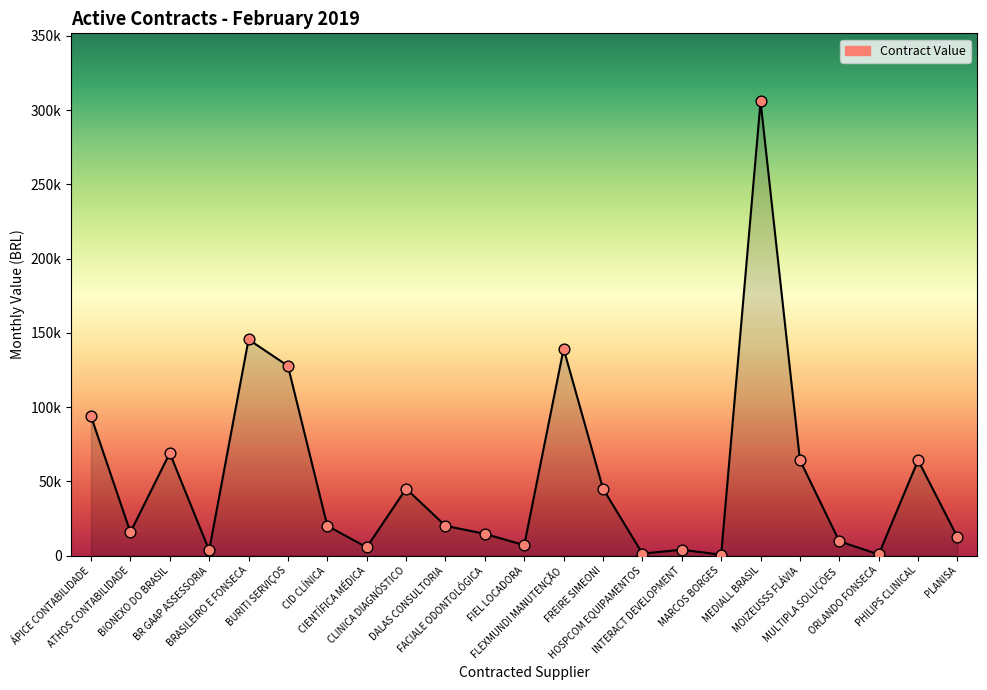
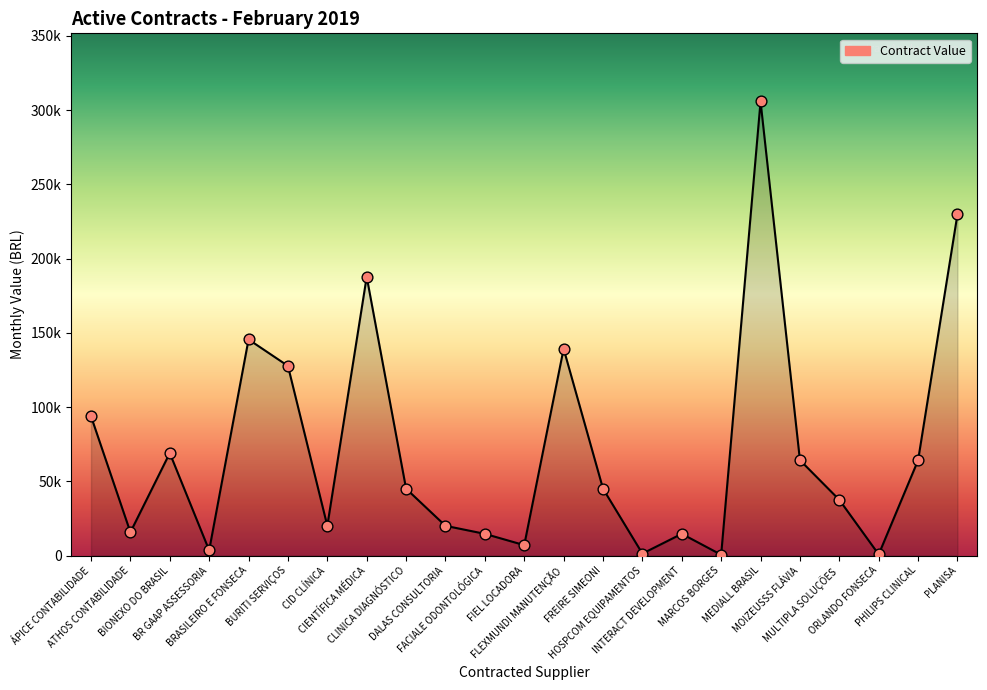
  {
    "ÁPICE CONTABILIDADE": 94000,
    "ATHOS CONTABILIDADE": 16000,
    "BIONEXO DO BRASIL": 69000,
    "BR GAAP ASSESSORIA": 4000,
    "BRASILEIRO E FONSECA": 145000,
    "BURITI SERVIÇOS": 128000,
    "CID CLÍNICA": 20000,
-   "CIENTÍFICA MÉDICA": 6000,
+   "CIENTÍFICA MÉDICA": 188000,
    "CLINICA DIAGNÓSTICO": 45000,
    "DALAS CONSULTORIA": 20000,
    "FACIALE ODONTOLÓGICA": 15000,
    "FIEL LOCADORA": 7000,
    "FLEXMUNDI MANUTENÇÃO": 139000,
    "FREIRE SIMEONI": 45000,
    "HOSPCOM EQUIPAMENTOS": 1000,
-   "INTERACT DEVELOPMENT": 4000,
+   "INTERACT DEVELOPMENT": 15000,
    "MARCOS BORGES": 1000,
    "MEDIALL BRASIL": 306000,
    "MOIZEUSSS FLÁVIA": 64000,
-   "MULTIPLA SOLUÇÕES": 10000,
+   "MULTIPLA SOLUÇÕES": 38000,
    "ORLANDO FONSECA": 1000,
    "PHILIPS CLINICAL": 64000,
-   "PLANISA": 12000
+   "PLANISA": 230000
  }
